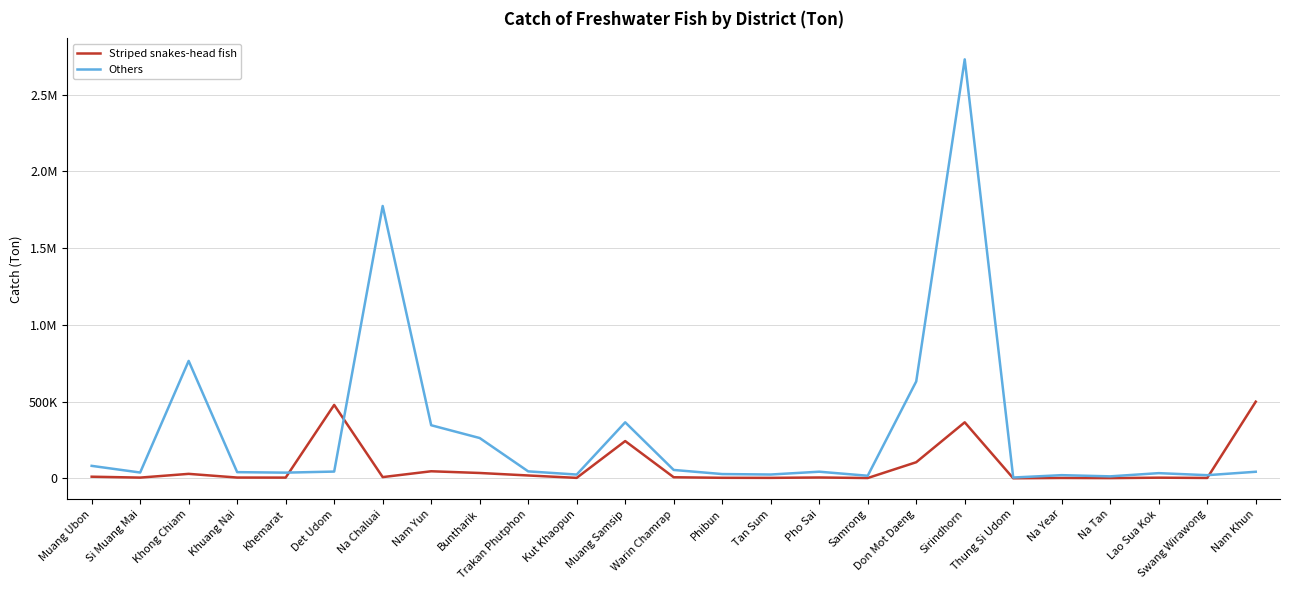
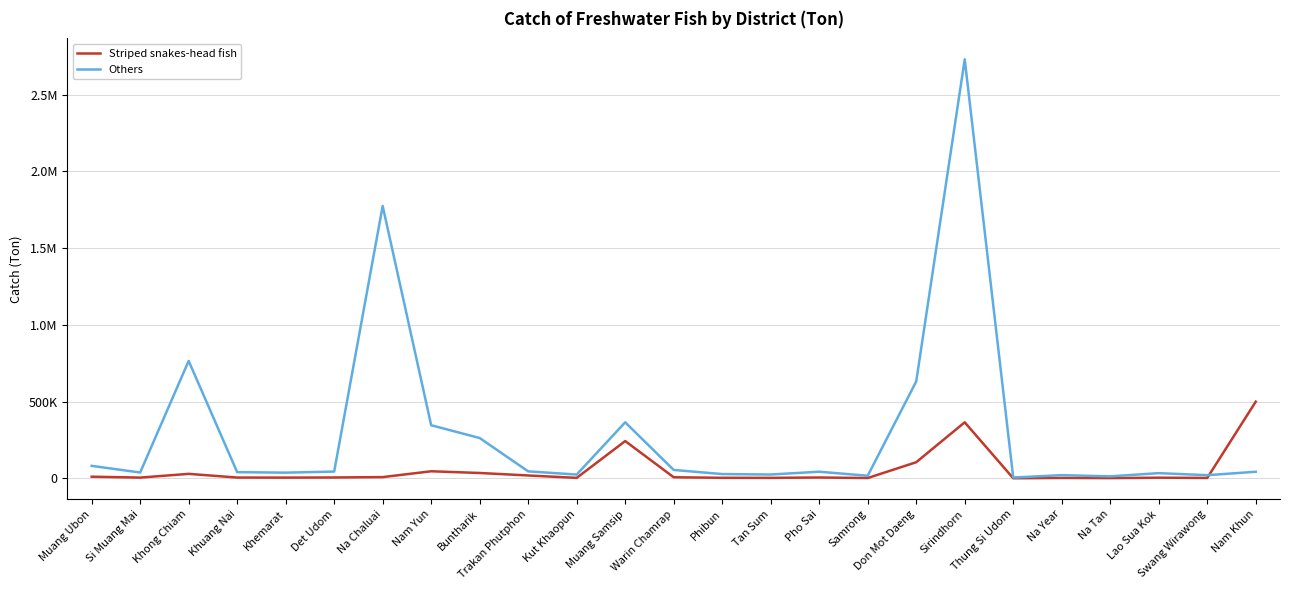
  {
    "Striped snakes-head fish": {
      "Muang Ubon": 10000,
      "Si Muang Mai": 10000,
      "Khong Chiam": 30000,
      "Khuang Nai": 10000,
      "Khemarat": 10000,
-     "Det Udom": 480000,
+     "Det Udom": 10000,
      "Na Chaluai": 10000,
      "Nam Yun": 50000,
      "Buntharik": 40000,
      "Trakan Phutphon": 20000,
      "Kut Khaopun": 0,
      "Muang Samsip": 240000,
      "Warin Chamrap": 10000,
      "Phibun": 0,
      "Tan Sum": 0,
      "Pho Sai": 10000,
      "Don Mot Daeng": 110000,
      "Sirindhorn": 370000,
      "Na Year": 0,
      "Lao Sua Kok": 0,
      "Swang Wirawong": 0,
      "Nam Khun": 500000
    },
    "Others": {
      "Muang Ubon": 80000,
      "Si Muang Mai": 40000,
      "Khong Chiam": 770000,
      "Khuang Nai": 40000,
      "Khemarat": 40000,
      "Det Udom": 40000,
      "Na Chaluai": 1780000,
      "Nam Yun": 350000,
      "Buntharik": 260000,
      "Trakan Phutphon": 50000,
      "Kut Khaopun": 20000,
      "Muang Samsip": 370000,
      "Warin Chamrap": 50000,
      "Phibun": 30000,
      "Tan Sum": 30000,
      "Pho Sai": 40000,
      "Don Mot Daeng": 630000,
      "Sirindhorn": 2730000,
      "Na Year": 20000,
      "Lao Sua Kok": 30000,
      "Swang Wirawong": 20000,
      "Nam Khun": 40000
    }
  }
